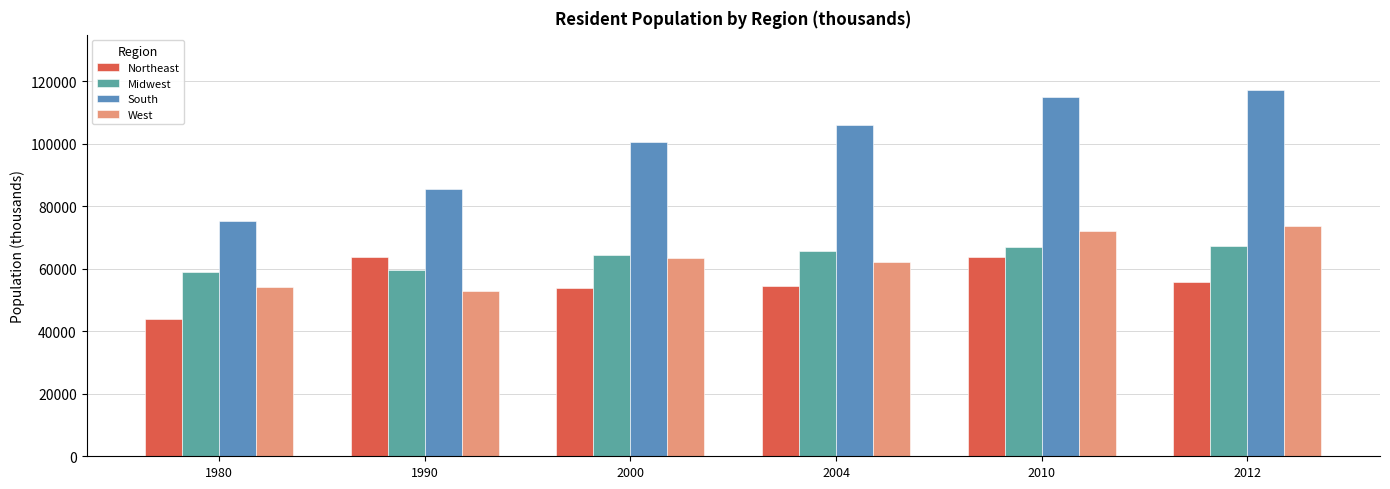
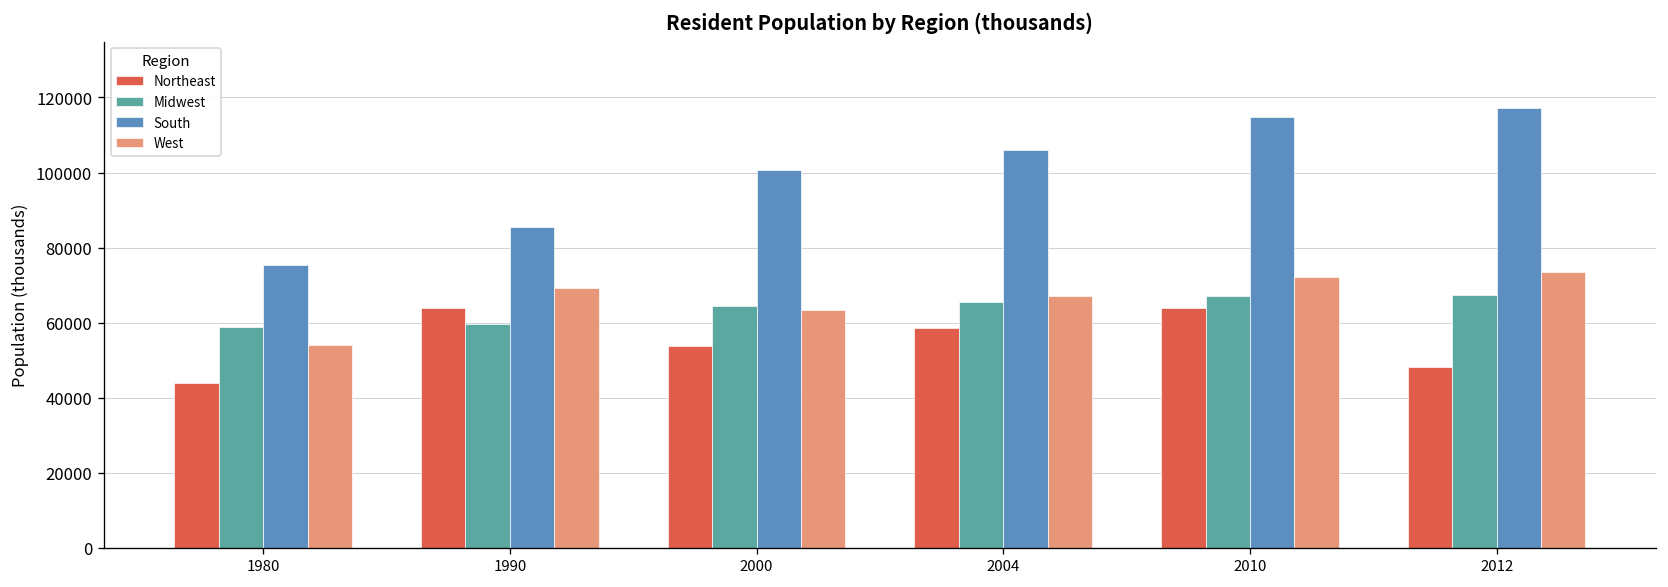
  {
    "Northeast": {
      "1980": 44000,
      "1990": 64000,
      "2000": 54000,
-     "2004": 55000,
+     "2004": 59000,
      "2010": 64000,
-     "2012": 56000
+     "2012": 48000
    },
    "West": {
      "1980": 54000,
-     "1990": 53000,
+     "1990": 69000,
      "2000": 63000,
-     "2004": 62000,
+     "2004": 67000,
      "2010": 72000,
      "2012": 74000
    }
  }
